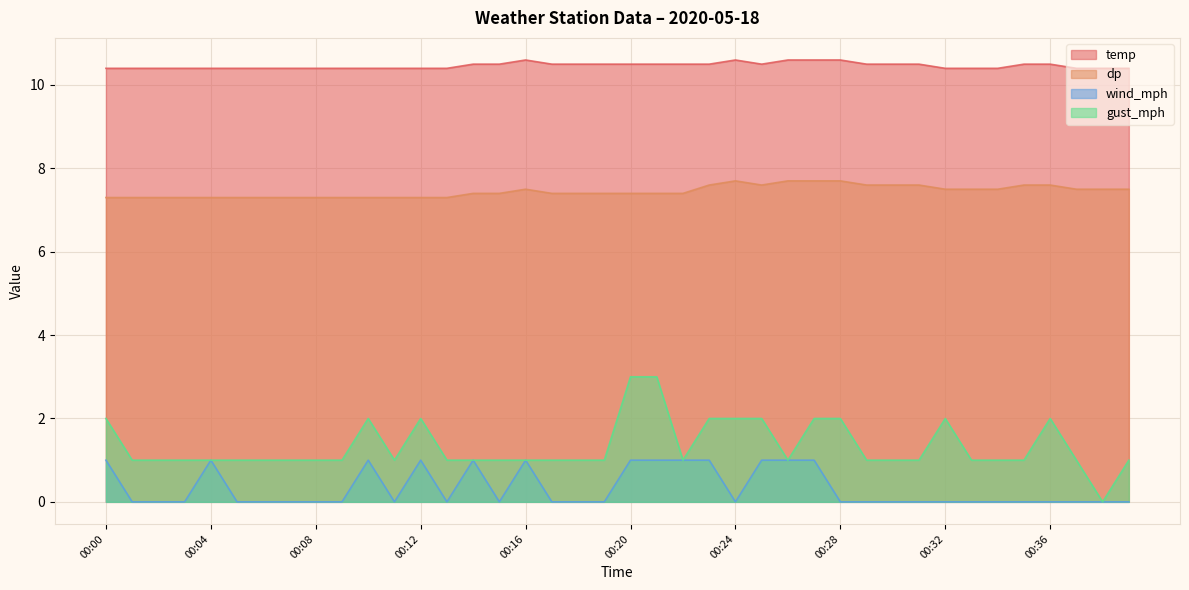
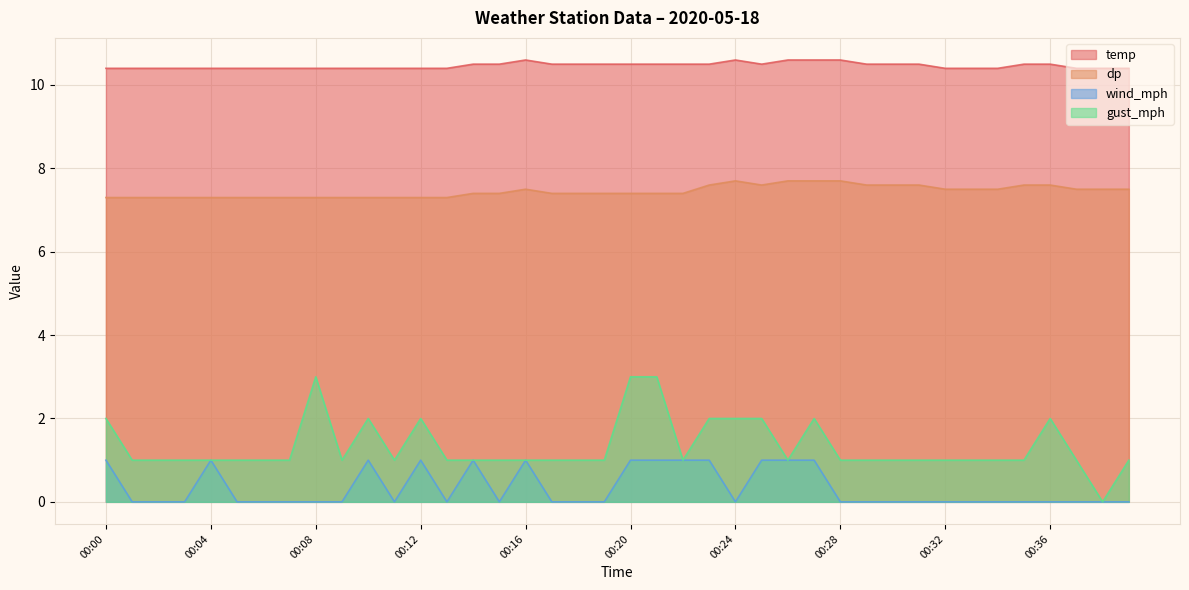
  {
    "wind_mph": {
      "00:00": 1,
      "00:08": 0,
      "00:12": 1,
      "00:20": 1,
      "00:24": 0,
      "00:28": 0,
      "00:32": 0,
      "00:36": 0
    },
    "gust_mph": {
      "00:00": 2,
-     "00:08": 1,
+     "00:08": 3,
      "00:12": 2,
      "00:20": 3,
      "00:24": 2,
-     "00:28": 2,
-     "00:32": 2,
+     "00:28": 1,
+     "00:32": 1,
      "00:36": 2
    }
  }
